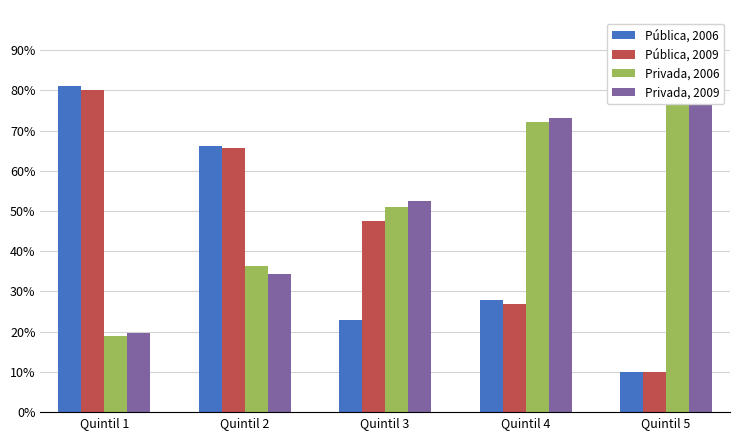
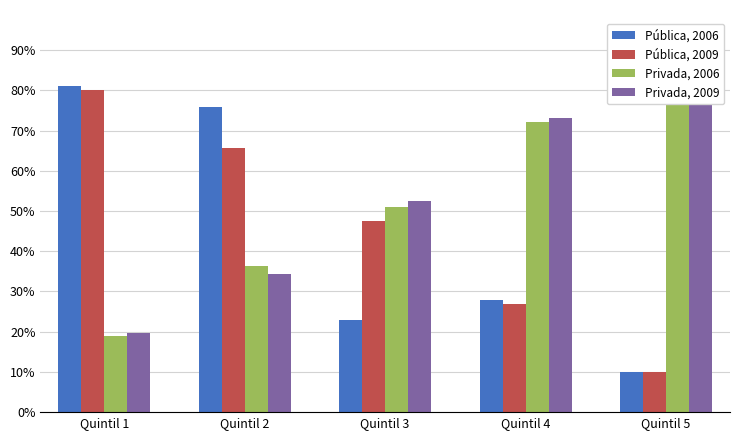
  {
    "Pública, 2006": {
      "Quintil 1": "81%",
-     "Quintil 2": "66%",
+     "Quintil 2": "76%",
      "Quintil 3": "23%",
      "Quintil 4": "28%",
      "Quintil 5": "10%"
    },
    "Pública, 2009": {
      "Quintil 1": "80%",
      "Quintil 2": "66%",
      "Quintil 3": "48%",
      "Quintil 4": "27%",
      "Quintil 5": "10%"
    },
    "Privada, 2006": {
      "Quintil 1": "19%",
      "Quintil 2": "36%",
      "Quintil 3": "51%",
      "Quintil 4": "72%"
    },
    "Privada, 2009": {
      "Quintil 1": "20%",
      "Quintil 2": "34%",
      "Quintil 3": "52%",
      "Quintil 4": "73%"
    }
  }
